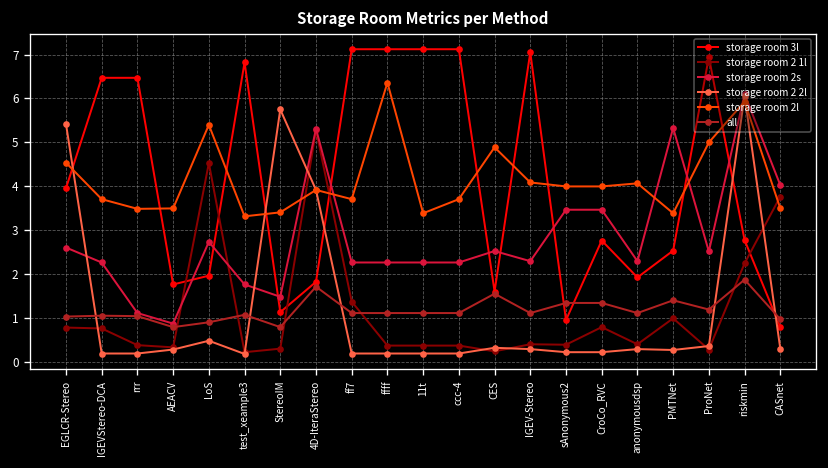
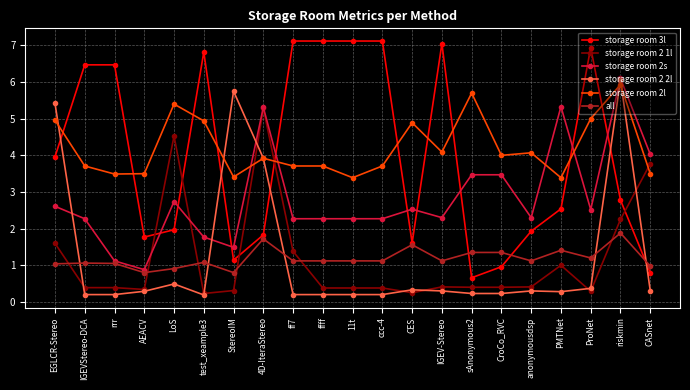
  {
    "storage room 3l": {
      "EGLCR-Stereo": 4.0,
      "IGEVStereo-DCA": 6.5,
      "rrr": 6.5,
      "AEACV": 1.8,
      "LoS": 2.0,
      "test_xeample3": 6.8,
      "StereoIM": 1.1,
      "4D-IteraStereo": 1.8,
      "ff7": 7.1,
      "ffff": 7.1,
      "11t": 7.1,
      "ccc-4": 7.1,
      "IGEV-Stereo": 7.1,
-     "sAnonymous2": 1.0,
-     "CroCo_RVC": 2.8,
+     "sAnonymous2": 0.7,
+     "CroCo_RVC": 1.0,
      "anonymousdsp": 1.9,
      "PMTNet": 2.5,
      "riskmin": 2.8,
      "CASnet": 0.8
    },
    "storage room 2 1l": {
-     "EGLCR-Stereo": 0.8,
-     "IGEVStereo-DCA": 0.8,
+     "EGLCR-Stereo": 1.6,
+     "IGEVStereo-DCA": 0.4,
      "rrr": 0.4,
      "LoS": 4.5,
      "StereoIM": 0.3,
      "ff7": 1.4,
      "ffff": 0.4,
      "11t": 0.4,
      "ccc-4": 0.4,
      "CES": 0.3,
      "IGEV-Stereo": 0.4,
      "sAnonymous2": 0.4,
-     "CroCo_RVC": 0.8,
+     "CroCo_RVC": 0.4,
      "anonymousdsp": 0.4,
      "PMTNet": 1.0,
      "ProNet": 0.3,
      "riskmin": 2.3,
      "CASnet": 3.8
    },
    "storage room 2 2l": {
      "EGLCR-Stereo": 5.4,
      "IGEVStereo-DCA": 0.2,
      "rrr": 0.2,
      "LoS": 0.5,
      "StereoIM": 5.8,
      "ff7": 0.2,
      "ffff": 0.2,
      "11t": 0.2,
      "ccc-4": 0.2,
      "CES": 0.3,
      "IGEV-Stereo": 0.3,
      "sAnonymous2": 0.2,
      "CroCo_RVC": 0.2,
      "anonymousdsp": 0.3,
      "PMTNet": 0.3,
      "ProNet": 0.4,
      "CASnet": 0.3
    },
    "storage room 2l": {
-     "EGLCR-Stereo": 4.5,
+     "EGLCR-Stereo": 5.0,
      "IGEVStereo-DCA": 3.7,
      "rrr": 3.5,
      "AEACV": 3.5,
      "LoS": 5.4,
-     "test_xeample3": 3.3,
+     "test_xeample3": 4.9,
      "StereoIM": 3.4,
      "ff7": 3.7,
-     "ffff": 6.4,
+     "ffff": 3.7,
      "11t": 3.4,
      "ccc-4": 3.7,
      "CES": 4.9,
      "IGEV-Stereo": 4.1,
-     "sAnonymous2": 4.0,
+     "sAnonymous2": 5.7,
      "CroCo_RVC": 4.0,
      "anonymousdsp": 4.1,
      "PMTNet": 3.4,
      "ProNet": 5.0,
      "CASnet": 3.5
    }
  }
